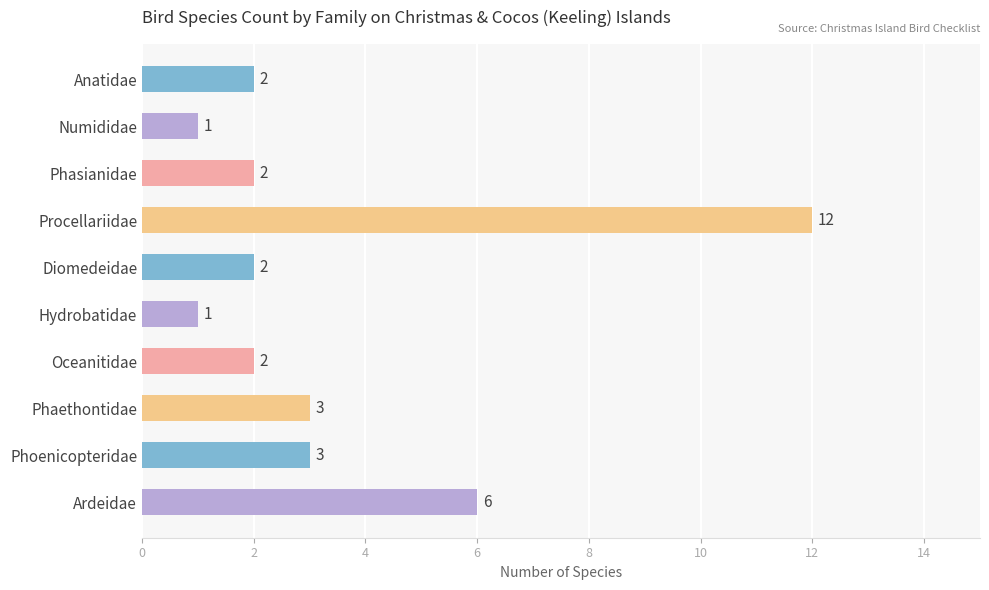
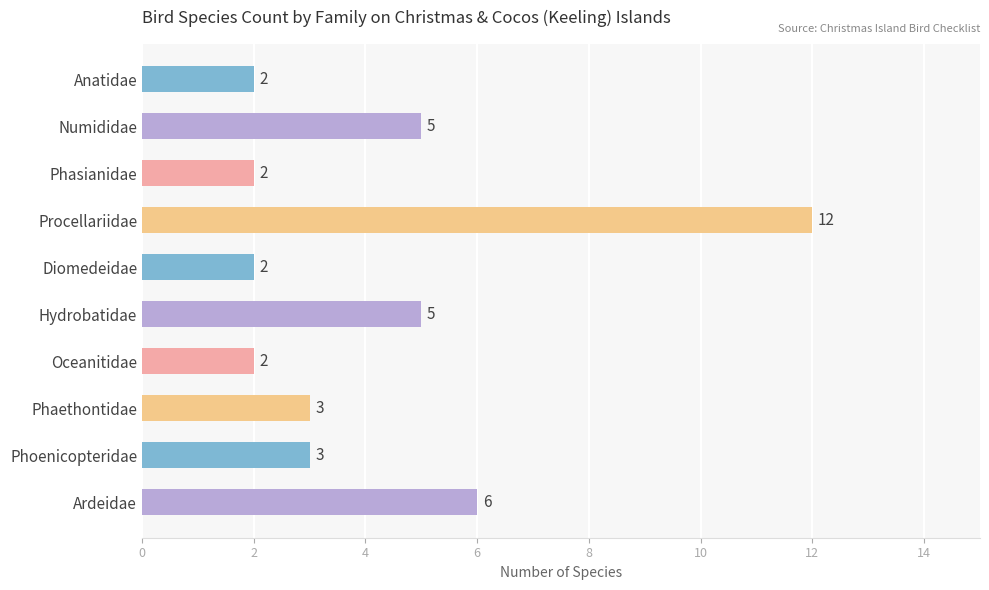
  {
    "Anatidae": 2,
-   "Numididae": 1,
+   "Numididae": 5,
    "Phasianidae": 2,
    "Procellariidae": 12,
    "Diomedeidae": 2,
-   "Hydrobatidae": 1,
+   "Hydrobatidae": 5,
    "Oceanitidae": 2,
    "Phaethontidae": 3,
    "Phoenicopteridae": 3,
    "Ardeidae": 6
  }
